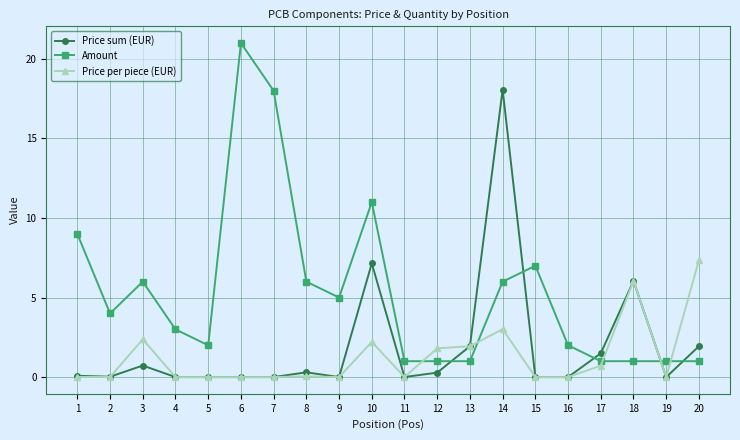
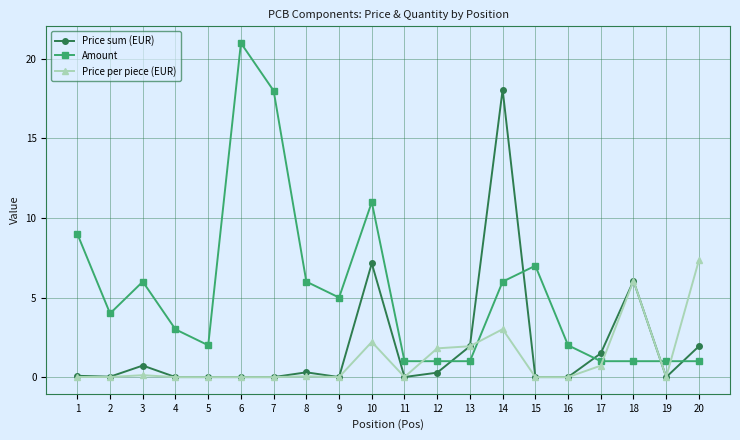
  {
    "Price per piece (EUR)": {
-     "3": 2.4,
+     "3": 0.1,
      "8": 0.1,
      "10": 2.2,
      "12": 1.8,
      "14": 3.0,
      "17": 0.7,
      "20": 7.4
    }
  }
